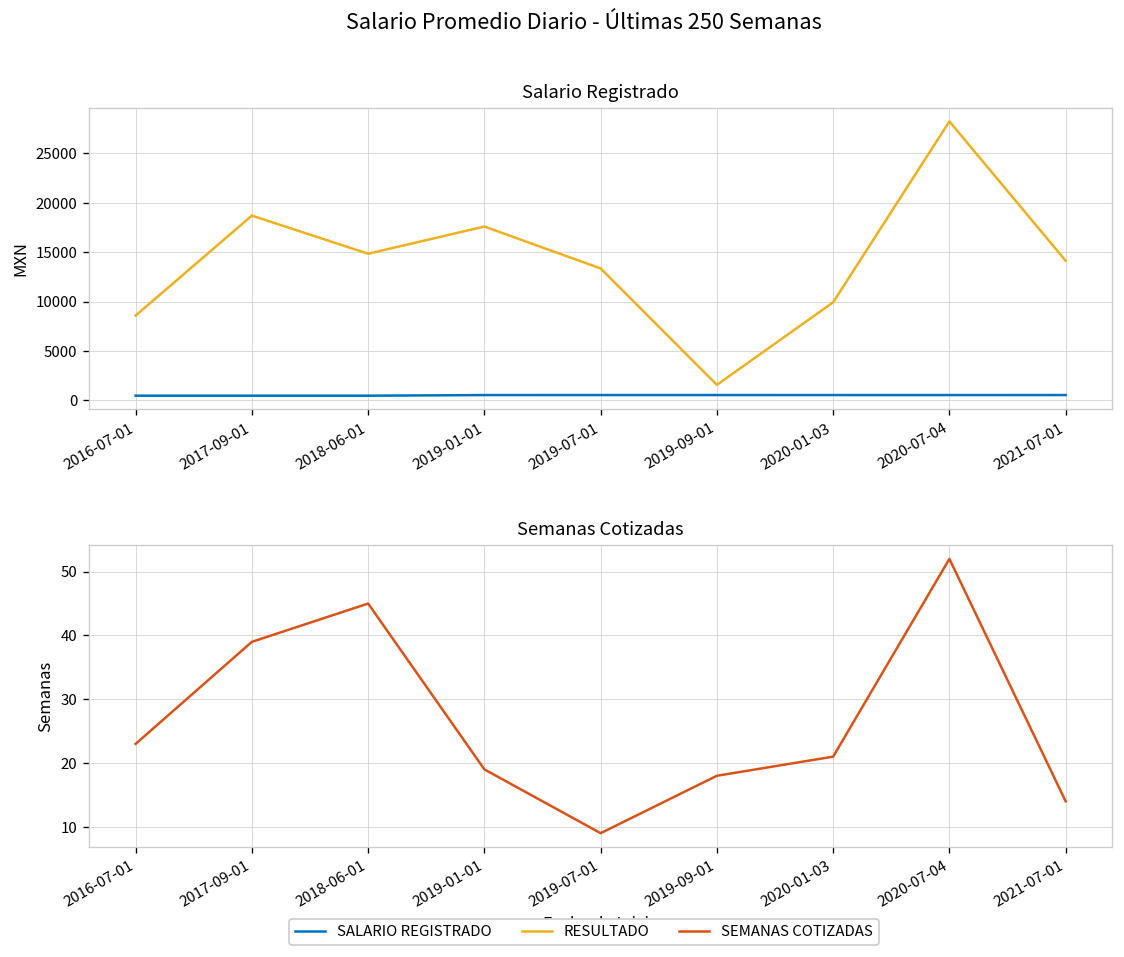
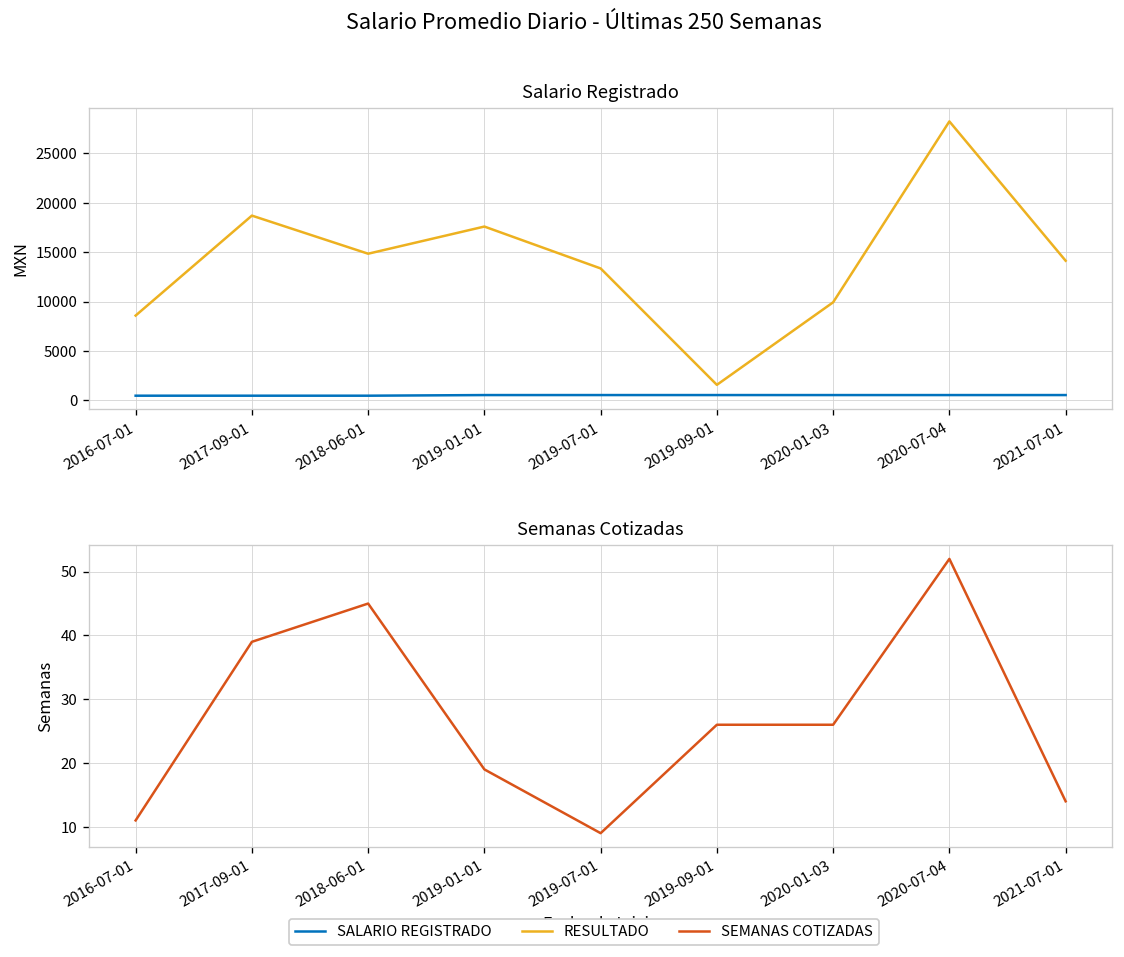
  {
    "Salario Registrado": {
      "SALARIO REGISTRADO": {
        "2016-07-01": 0,
        "2017-09-01": 0,
        "2018-06-01": 0,
        "2019-01-01": 1000,
        "2019-07-01": 1000,
        "2019-09-01": 1000,
        "2020-01-03": 1000,
        "2020-07-04": 1000,
        "2021-07-01": 1000
      },
      "RESULTADO": {
        "2016-07-01": 9000,
        "2017-09-01": 19000,
        "2018-06-01": 15000,
        "2019-01-01": 18000,
        "2019-07-01": 13000,
        "2019-09-01": 2000,
        "2020-01-03": 10000,
        "2020-07-04": 28000,
        "2021-07-01": 14000
      }
    },
    "Semanas Cotizadas": {
-     "2016-07-01": 23,
+     "2016-07-01": 11,
      "2017-09-01": 39,
      "2018-06-01": 45,
      "2019-01-01": 19,
      "2019-07-01": 9,
-     "2019-09-01": 18,
-     "2020-01-03": 21,
+     "2019-09-01": 26,
+     "2020-01-03": 26,
      "2020-07-04": 52,
      "2021-07-01": 14
    }
  }
